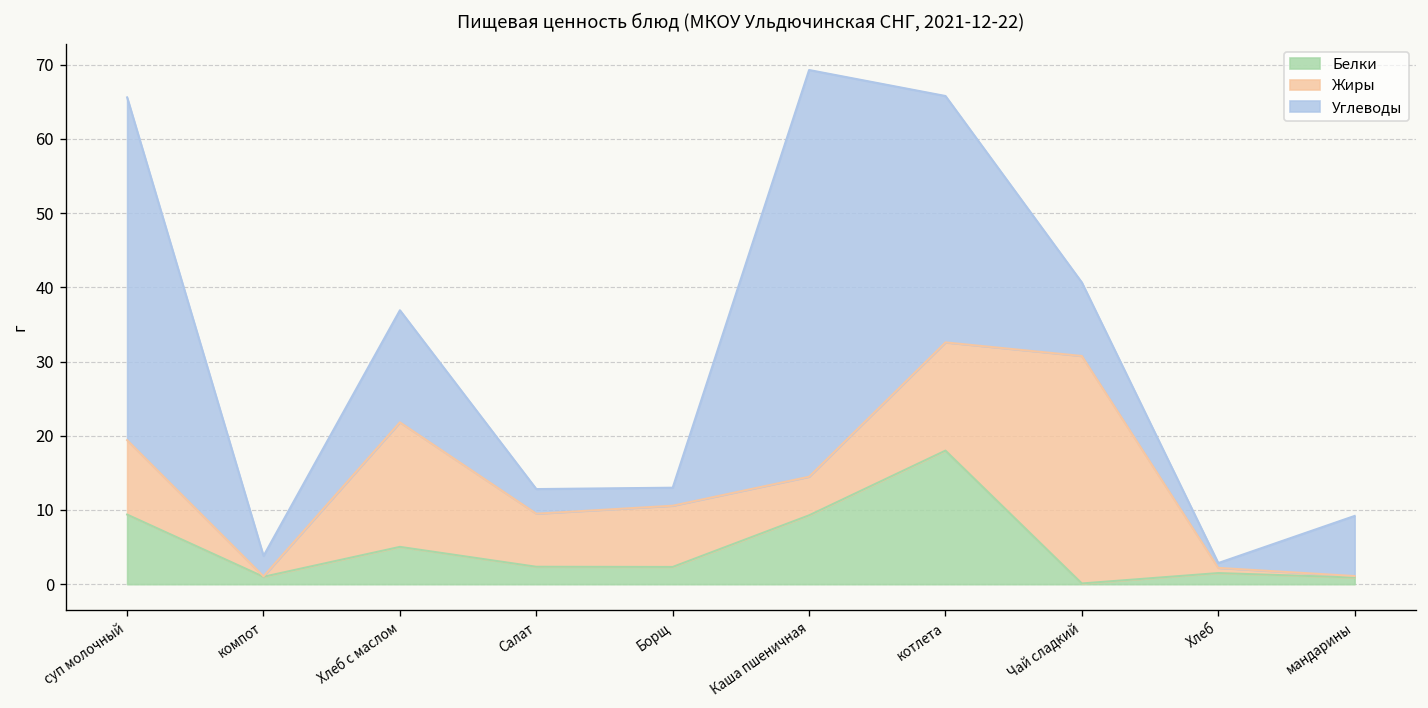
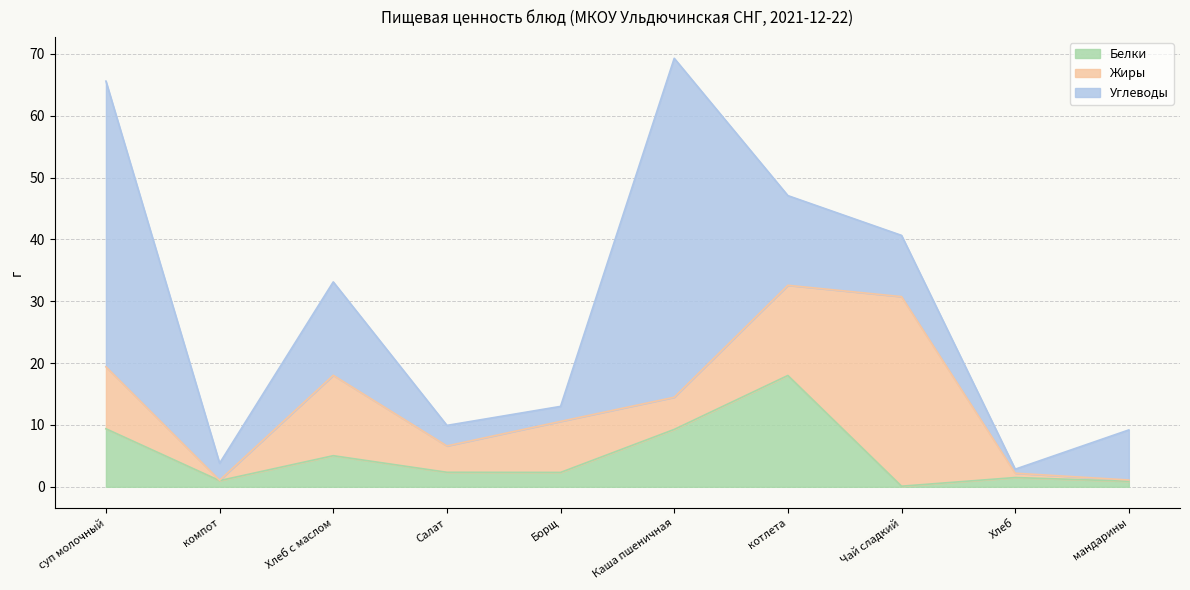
  {
    "Белки": {
      "суп молочный": 9,
      "Хлеб с маслом": 5,
      "Салат": 2,
      "Борщ": 2,
      "Каша пшеничная": 9,
      "котлета": 18,
      "Чай сладкий": 0,
      "Хлеб": 2
    },
    "Жиры": {
      "суп молочный": 10,
-     "Хлеб с маслом": 17,
-     "Салат": 7,
+     "Хлеб с маслом": 13,
+     "Салат": 4,
      "Борщ": 8,
      "Каша пшеничная": 5,
      "котлета": 15,
      "Чай сладкий": 31,
      "Хлеб": 1
    },
    "Углеводы": {
      "суп молочный": 46,
      "компот": 3,
      "Хлеб с маслом": 15,
      "Салат": 3,
      "Борщ": 2,
      "Каша пшеничная": 55,
-     "котлета": 33,
+     "котлета": 15,
      "Чай сладкий": 10,
      "Хлеб": 1,
      "мандарины": 8
    }
  }
